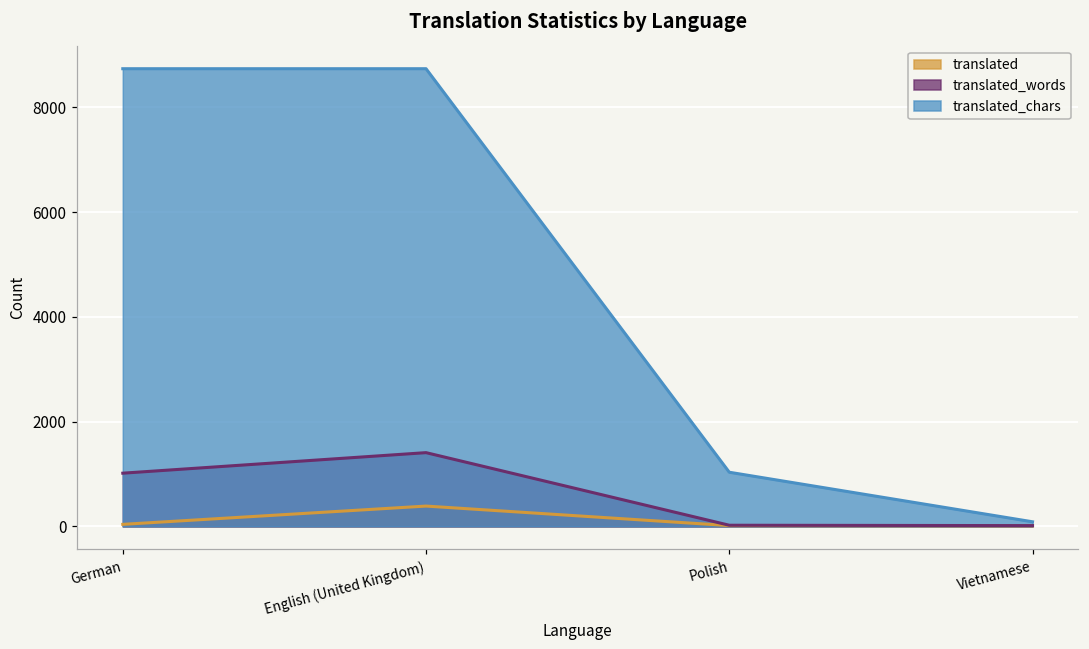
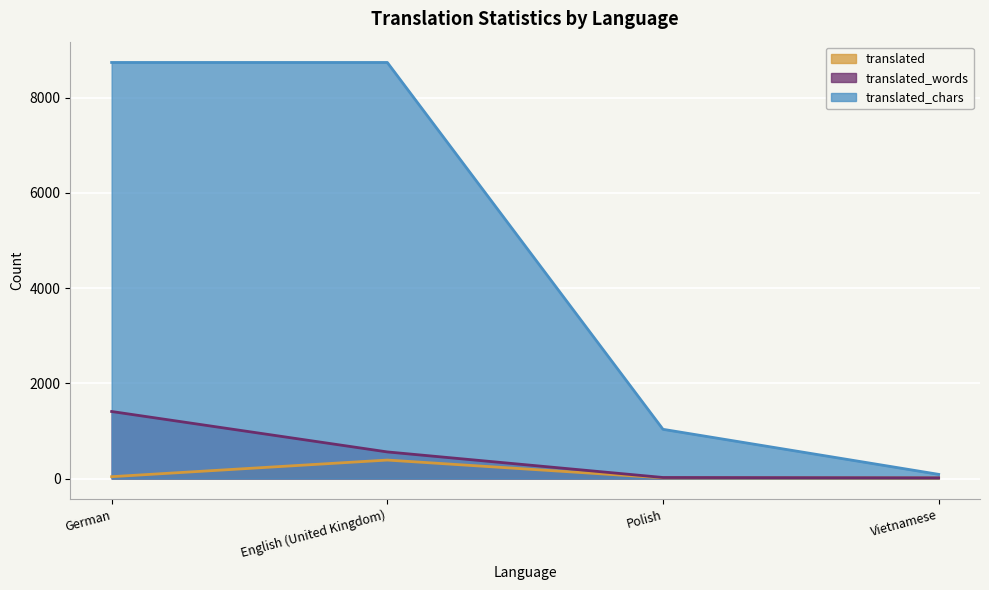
  {
    "translated": {
      "German": 0,
      "English (United Kingdom)": 400
    },
    "translated_words": {
-     "German": 1000,
-     "English (United Kingdom)": 1400
+     "German": 1400,
+     "English (United Kingdom)": 600
    },
    "translated_chars": {
      "German": 8700,
      "English (United Kingdom)": 8700,
      "Polish": 1000,
      "Vietnamese": 100
    }
  }
